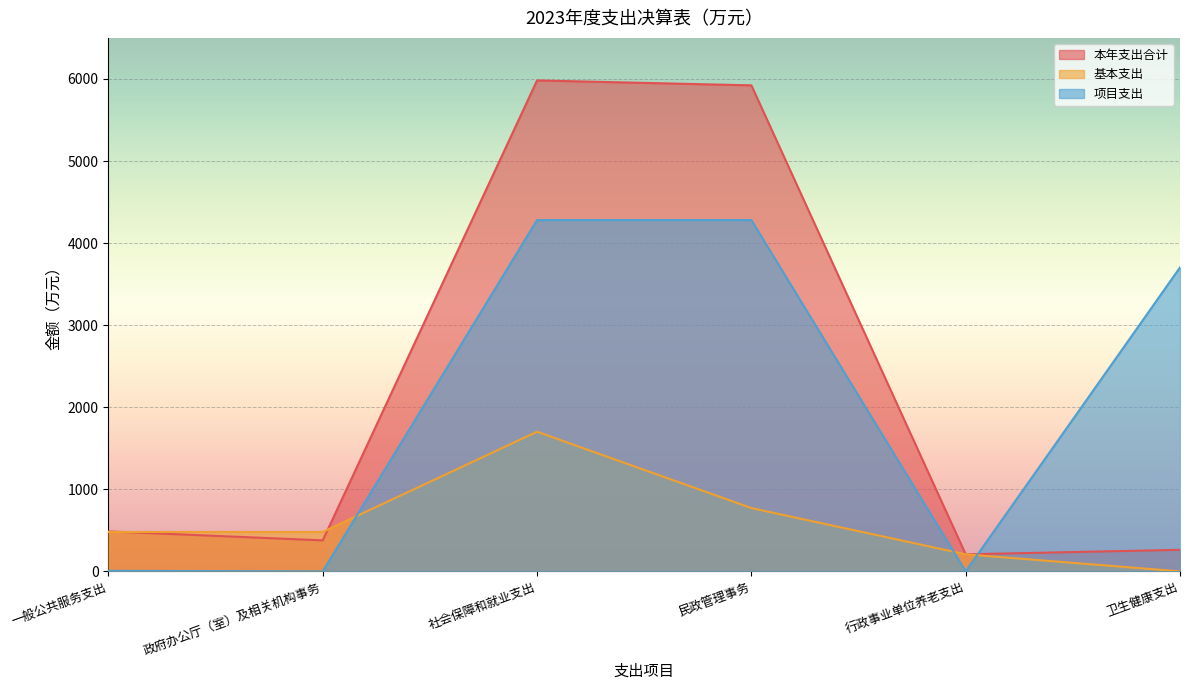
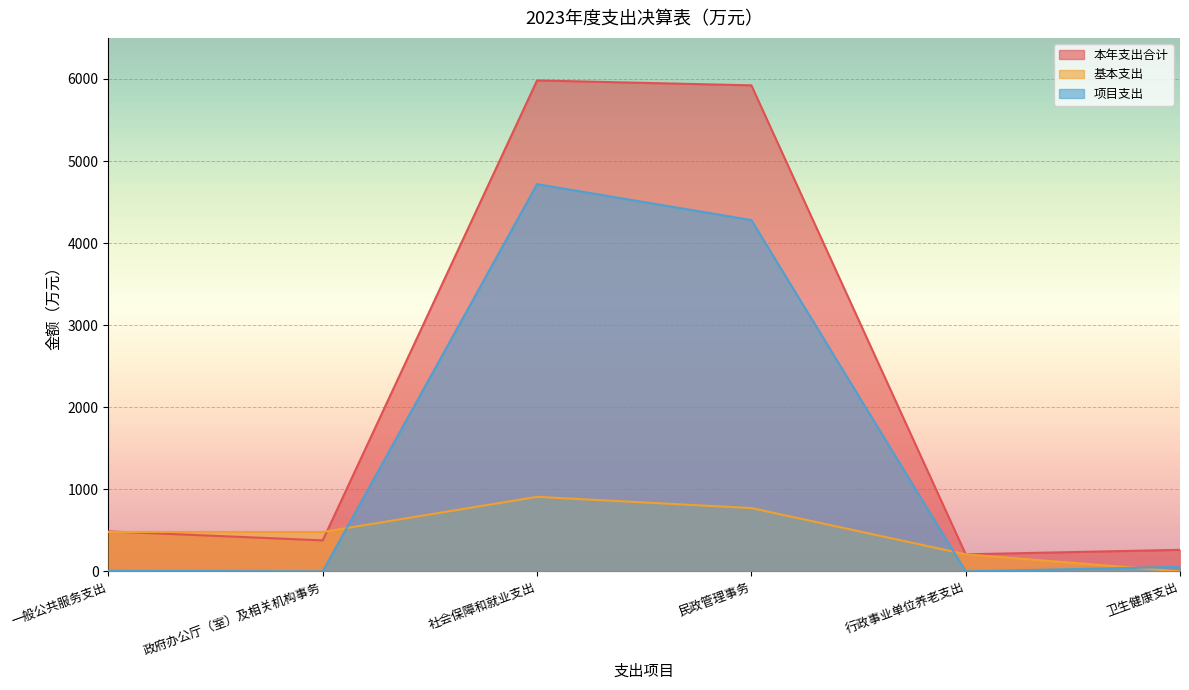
  {
    "本年支出合计": {
      "政府办公厅（室）及相关机构事务": 400,
      "社会保障和就业支出": 6000,
      "民政管理事务": 5900,
      "卫生健康支出": 300
    },
    "基本支出": {
      "政府办公厅（室）及相关机构事务": 500,
-     "社会保障和就业支出": 1700,
+     "社会保障和就业支出": 900,
      "民政管理事务": 800,
      "卫生健康支出": 0
    },
    "项目支出": {
      "一般公共服务支出": 0,
      "政府办公厅（室）及相关机构事务": 0,
-     "社会保障和就业支出": 4300,
+     "社会保障和就业支出": 4700,
      "民政管理事务": 4300,
      "行政事业单位养老支出": 0,
-     "卫生健康支出": 3700
+     "卫生健康支出": 100
    }
  }
